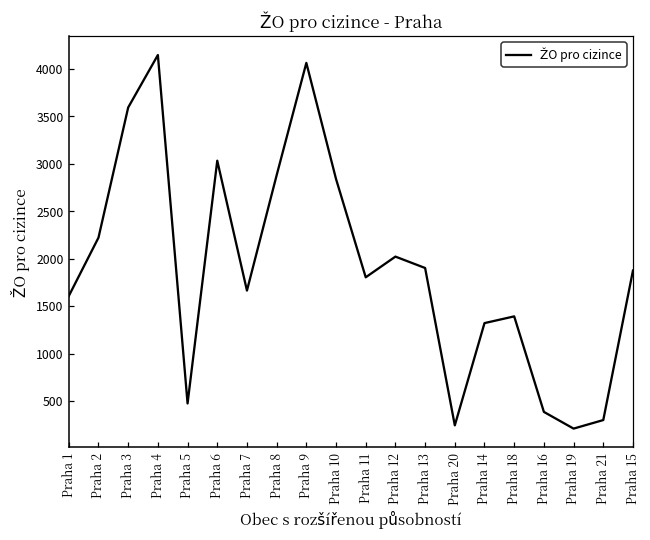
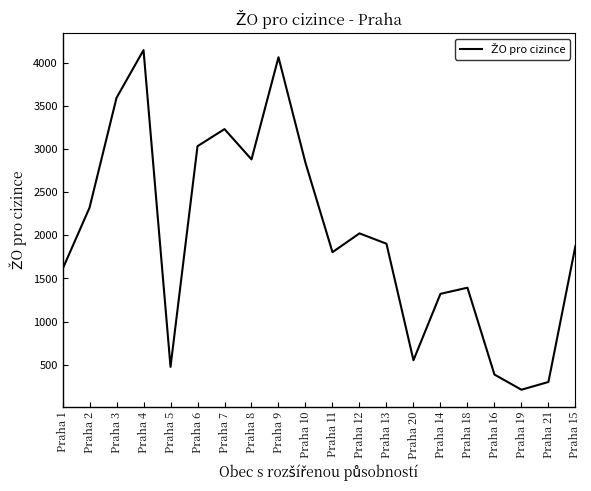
  {
    "Praha 1": 1600,
-   "Praha 2": 2200,
+   "Praha 2": 2300,
    "Praha 3": 3600,
    "Praha 4": 4100,
    "Praha 5": 500,
    "Praha 6": 3000,
-   "Praha 7": 1700,
+   "Praha 7": 3200,
    "Praha 8": 2900,
    "Praha 9": 4100,
    "Praha 10": 2800,
    "Praha 11": 1800,
    "Praha 12": 2000,
    "Praha 13": 1900,
-   "Praha 20": 200,
+   "Praha 20": 600,
    "Praha 14": 1300,
    "Praha 18": 1400,
    "Praha 16": 400,
    "Praha 19": 200,
    "Praha 21": 300,
    "Praha 15": 1900
  }
